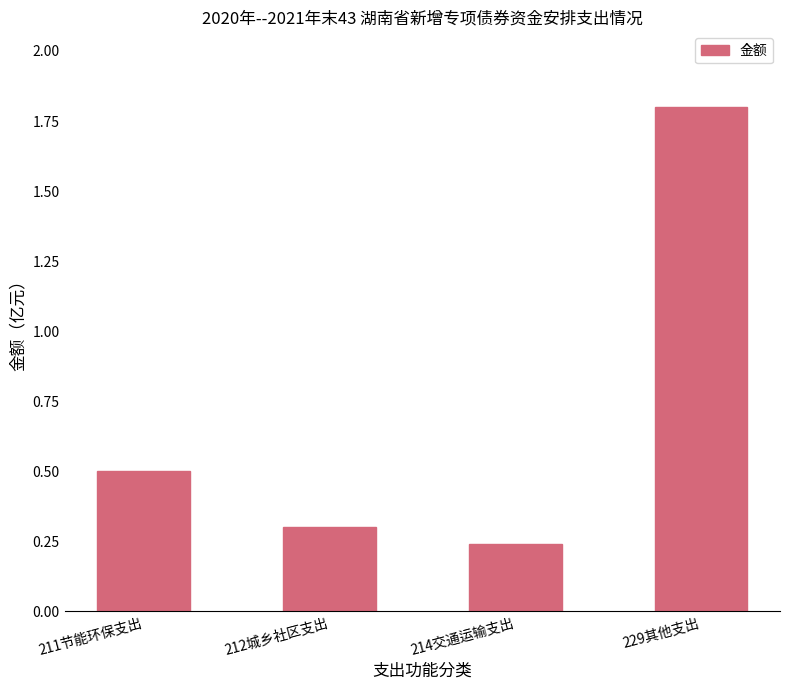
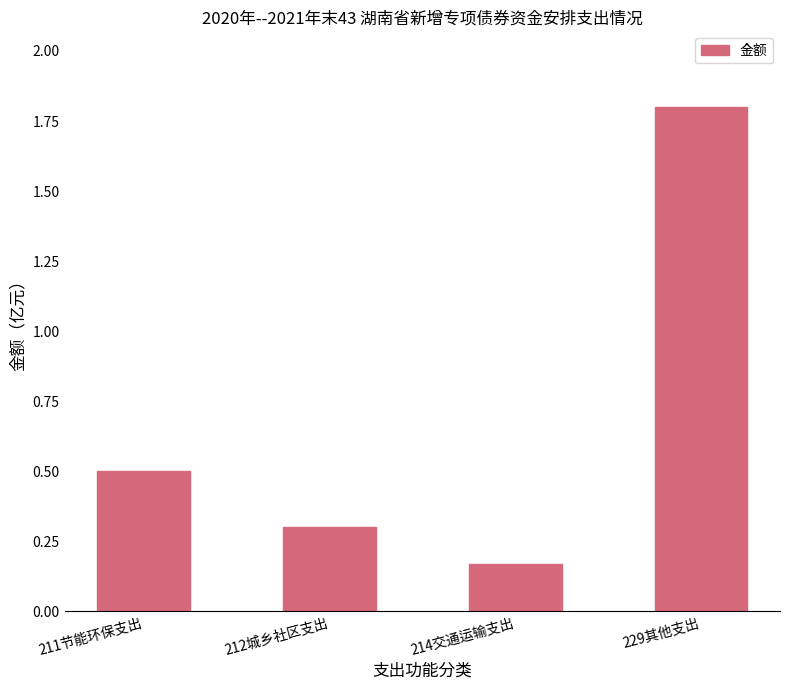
  {
    "211节能环保支出": 0.50,
    "212城乡社区支出": 0.30,
-   "214交通运输支出": 0.24,
+   "214交通运输支出": 0.17,
    "229其他支出": 1.80
  }
